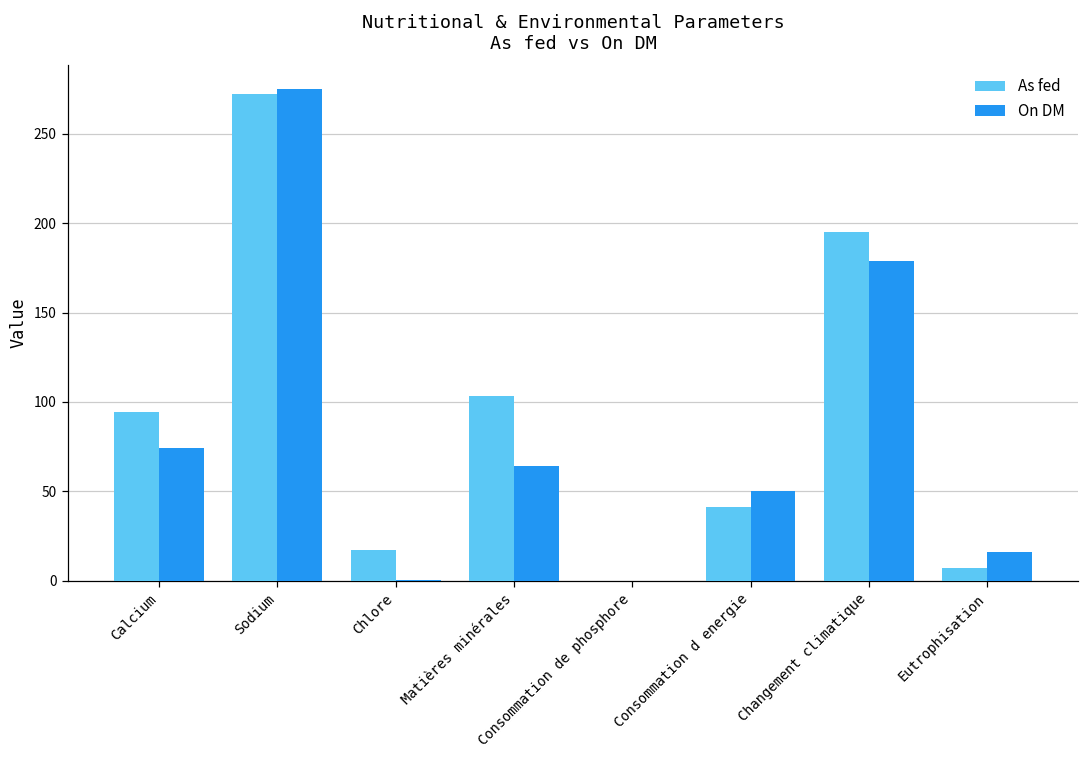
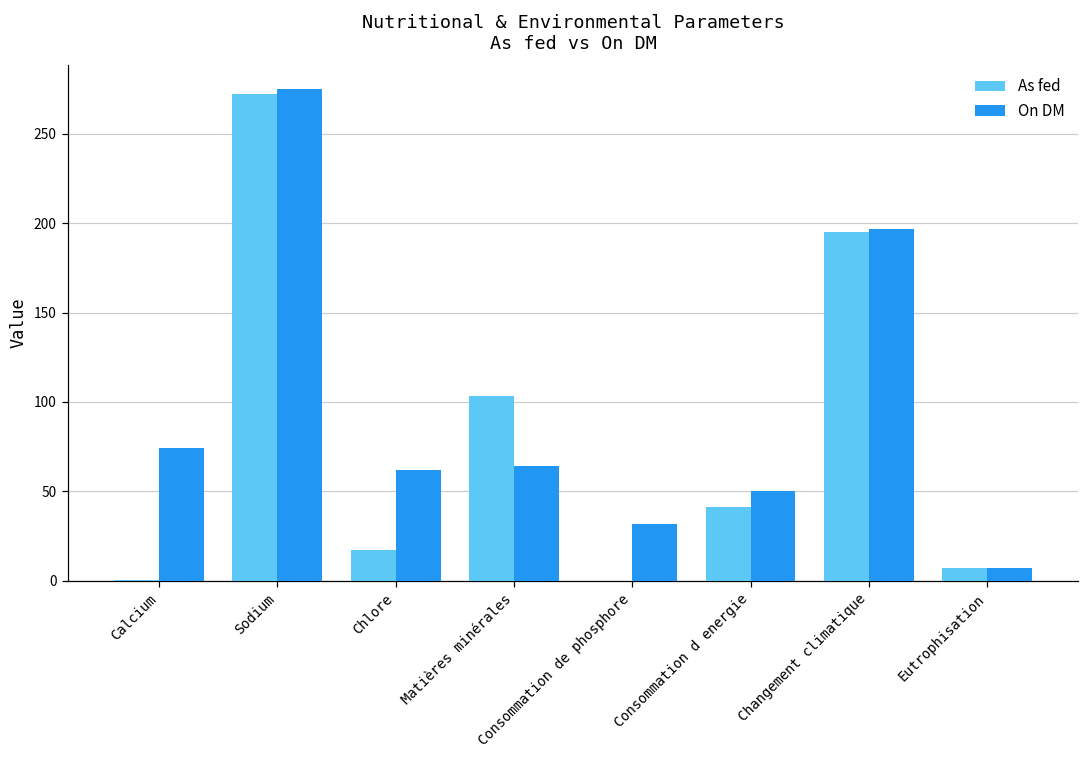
  {
    "As fed": {
-     "Calcium": 94,
+     "Calcium": 1,
      "Sodium": 272,
      "Chlore": 17,
      "Matières minérales": 103,
      "Consommation de phosphore": 0,
      "Consommation d energie": 41,
      "Changement climatique": 195,
      "Eutrophisation": 7
    },
    "On DM": {
      "Calcium": 74,
      "Sodium": 275,
-     "Chlore": 0,
+     "Chlore": 62,
      "Matières minérales": 64,
-     "Consommation de phosphore": 0,
+     "Consommation de phosphore": 32,
      "Consommation d energie": 50,
-     "Changement climatique": 179,
-     "Eutrophisation": 16
+     "Changement climatique": 197,
+     "Eutrophisation": 7
    }
  }
